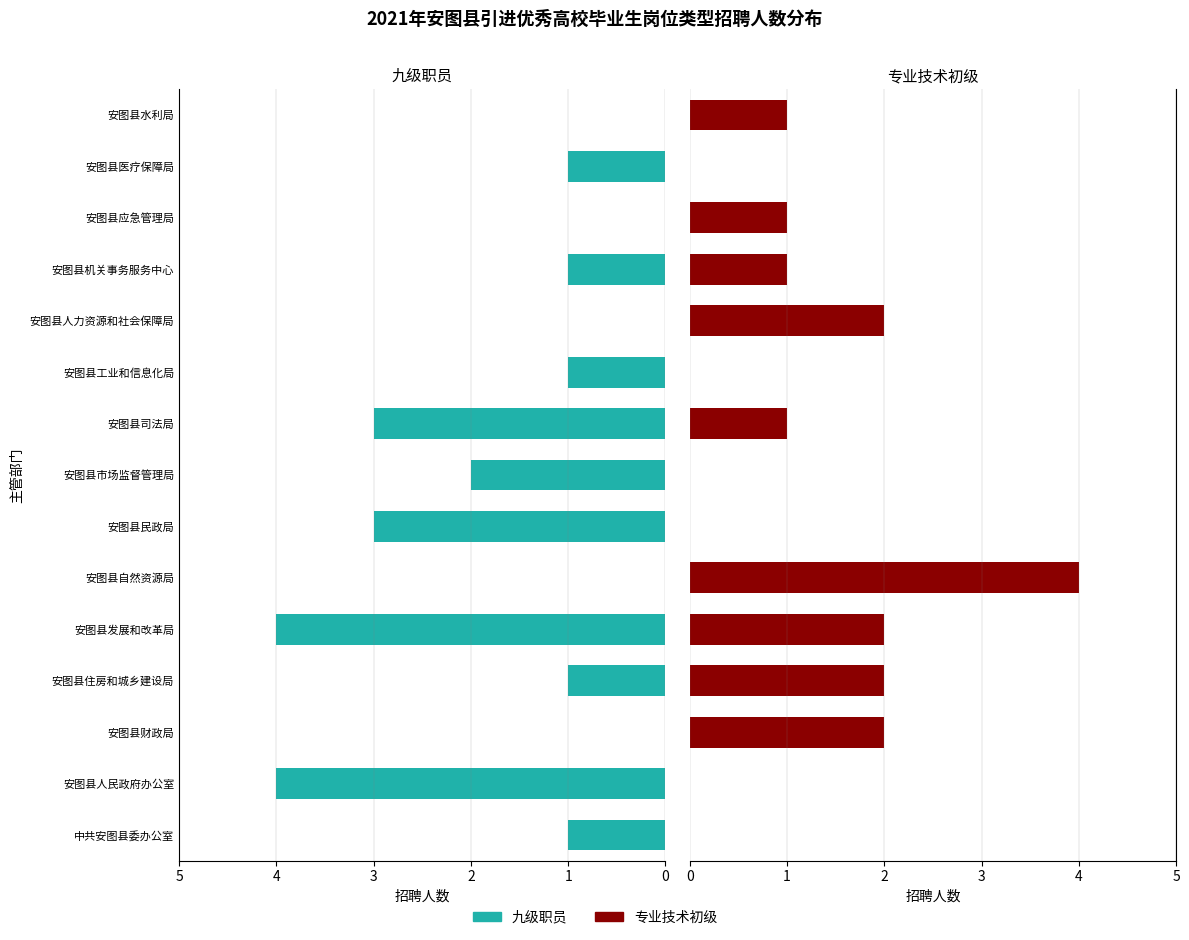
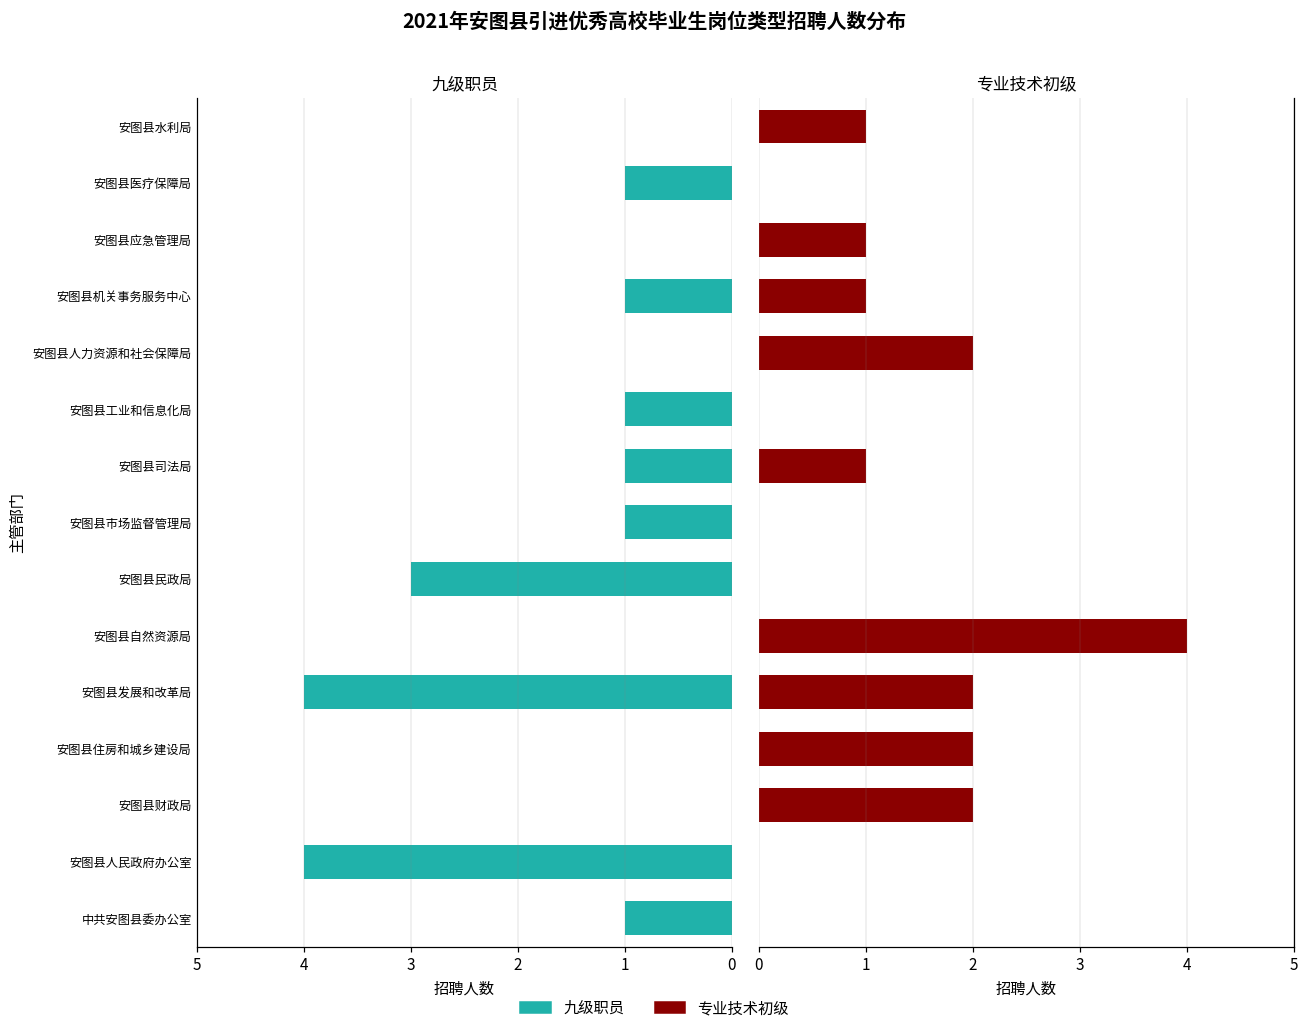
  {
    "九级职员": {
      "安图县水利局": 0,
      "安图县医疗保障局": 1,
      "安图县应急管理局": 0,
      "安图县机关事务服务中心": 1,
      "安图县人力资源和社会保障局": 0,
      "安图县工业和信息化局": 1,
-     "安图县司法局": 3,
-     "安图县市场监督管理局": 2,
+     "安图县司法局": 1,
+     "安图县市场监督管理局": 1,
      "安图县民政局": 3,
      "安图县自然资源局": 0,
      "安图县发展和改革局": 4,
-     "安图县住房和城乡建设局": 1,
+     "安图县住房和城乡建设局": 0,
      "安图县财政局": 0,
      "安图县人民政府办公室": 4,
      "中共安图县委办公室": 1
    }
  }
